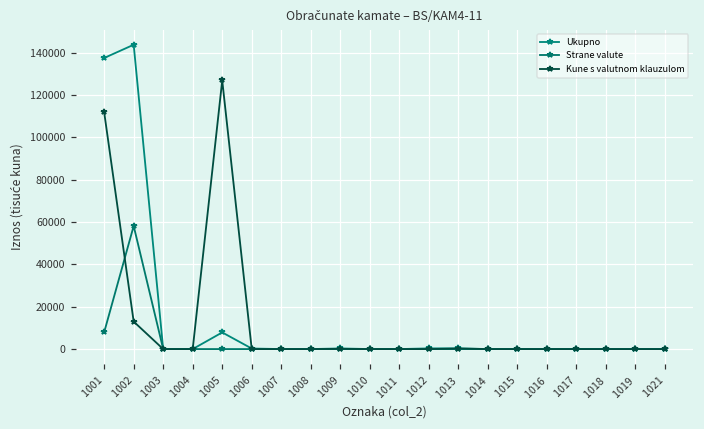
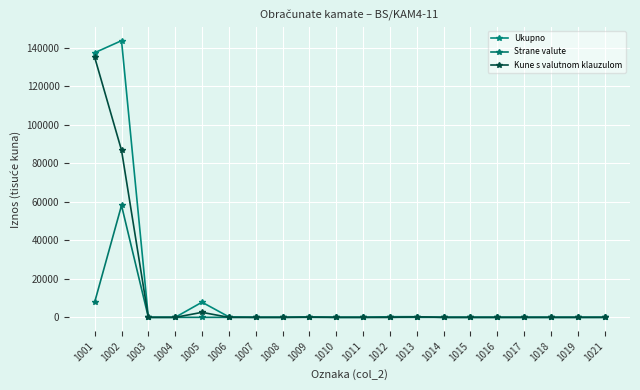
  {
    "Kune s valutnom klauzulom": {
-     "1001": 112000,
-     "1002": 13000,
-     "1005": 127000
+     "1001": 135000,
+     "1002": 87000,
+     "1005": 3000
    }
  }
